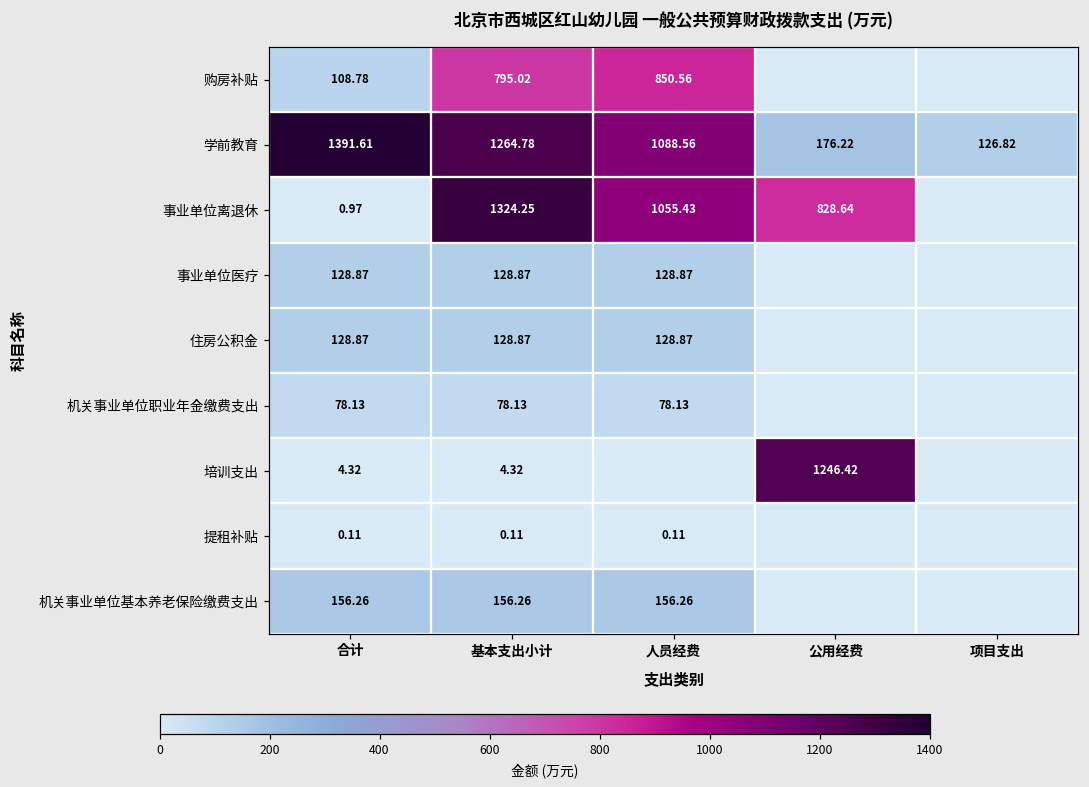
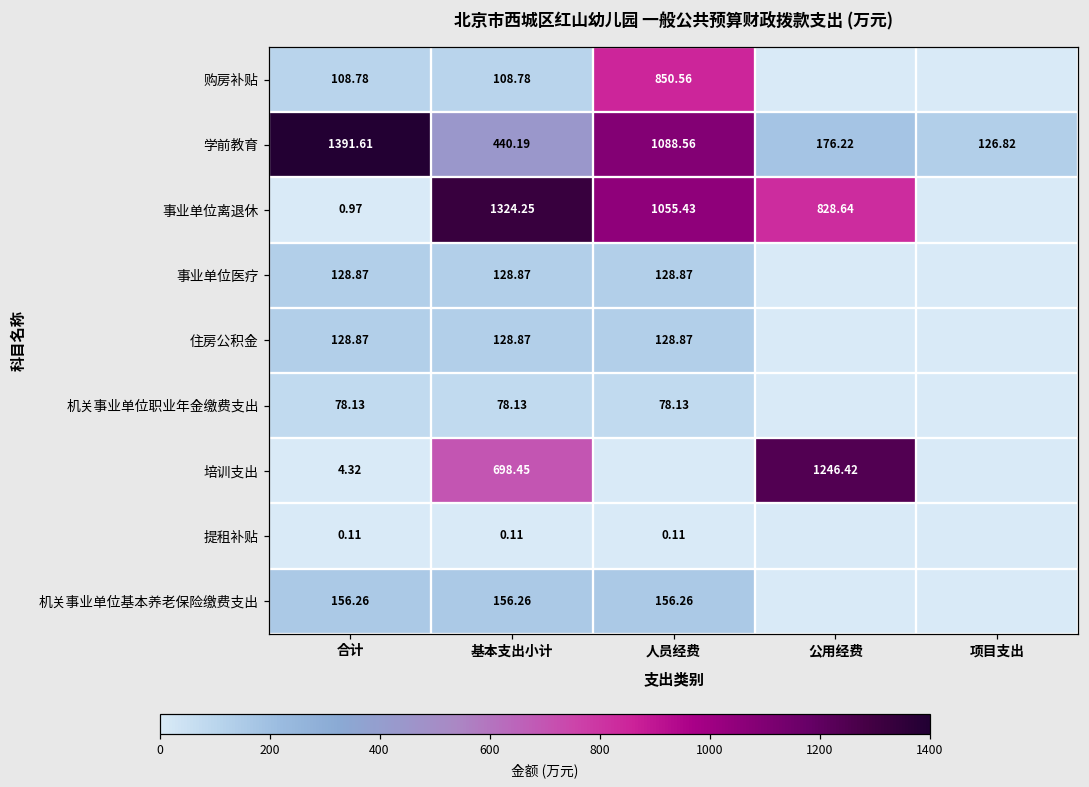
  {
    "购房补贴": {
      "合计": 108.78,
-     "基本支出小计": 795.02,
+     "基本支出小计": 108.78,
      "人员经费": 850.56
    },
    "学前教育": {
      "合计": 1391.61,
-     "基本支出小计": 1264.78,
+     "基本支出小计": 440.19,
      "人员经费": 1088.56,
      "公用经费": 176.22,
      "项目支出": 126.82
    },
    "事业单位离退休": {
      "合计": 0.97,
      "基本支出小计": 1324.25,
      "人员经费": 1055.43,
      "公用经费": 828.64
    },
    "事业单位医疗": {
      "合计": 128.87,
      "基本支出小计": 128.87,
      "人员经费": 128.87
    },
    "住房公积金": {
      "合计": 128.87,
      "基本支出小计": 128.87,
      "人员经费": 128.87
    },
    "机关事业单位职业年金缴费支出": {
      "合计": 78.13,
      "基本支出小计": 78.13,
      "人员经费": 78.13
    },
    "培训支出": {
      "合计": 4.32,
-     "基本支出小计": 4.32,
+     "基本支出小计": 698.45,
      "公用经费": 1246.42
    },
    "提租补贴": {
      "合计": 0.11,
      "基本支出小计": 0.11,
      "人员经费": 0.11
    },
    "机关事业单位基本养老保险缴费支出": {
      "合计": 156.26,
      "基本支出小计": 156.26,
      "人员经费": 156.26
    }
  }
